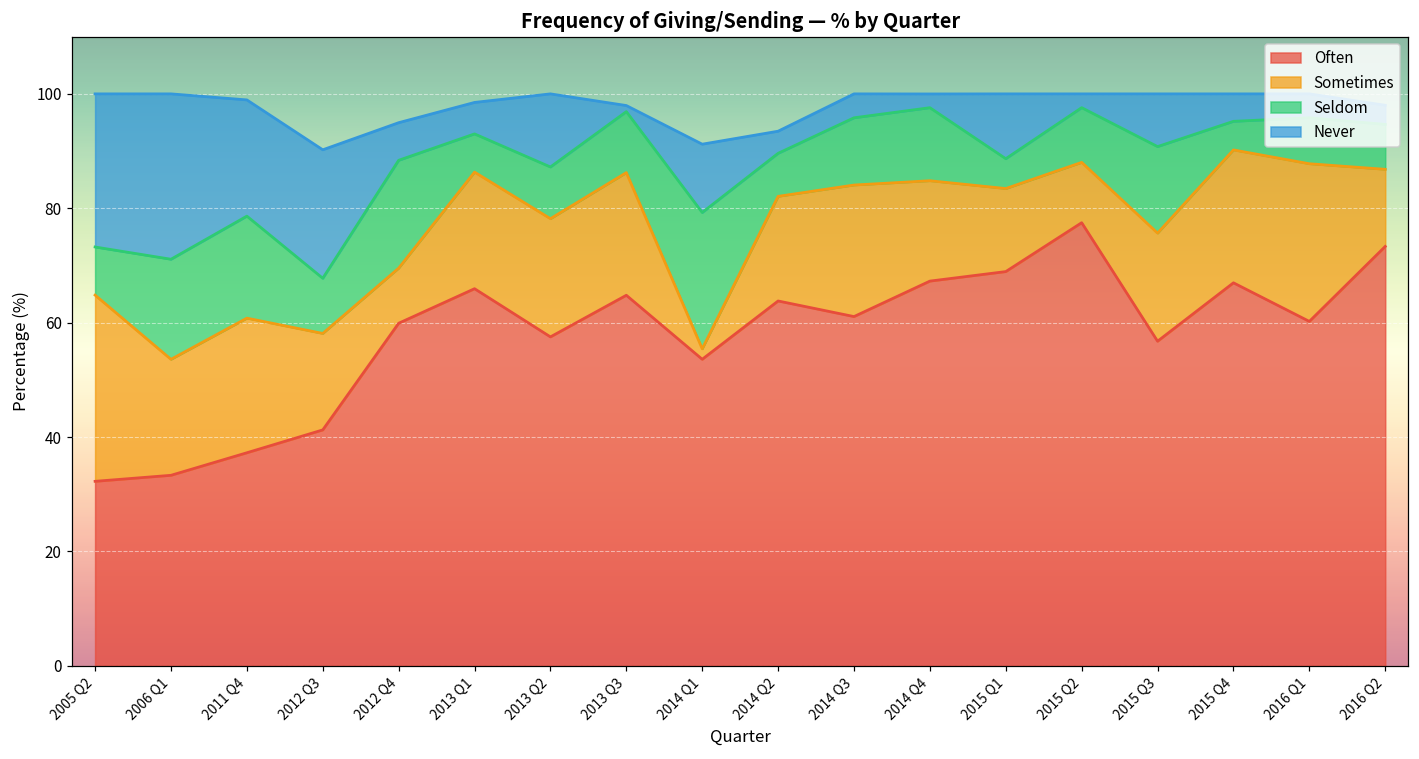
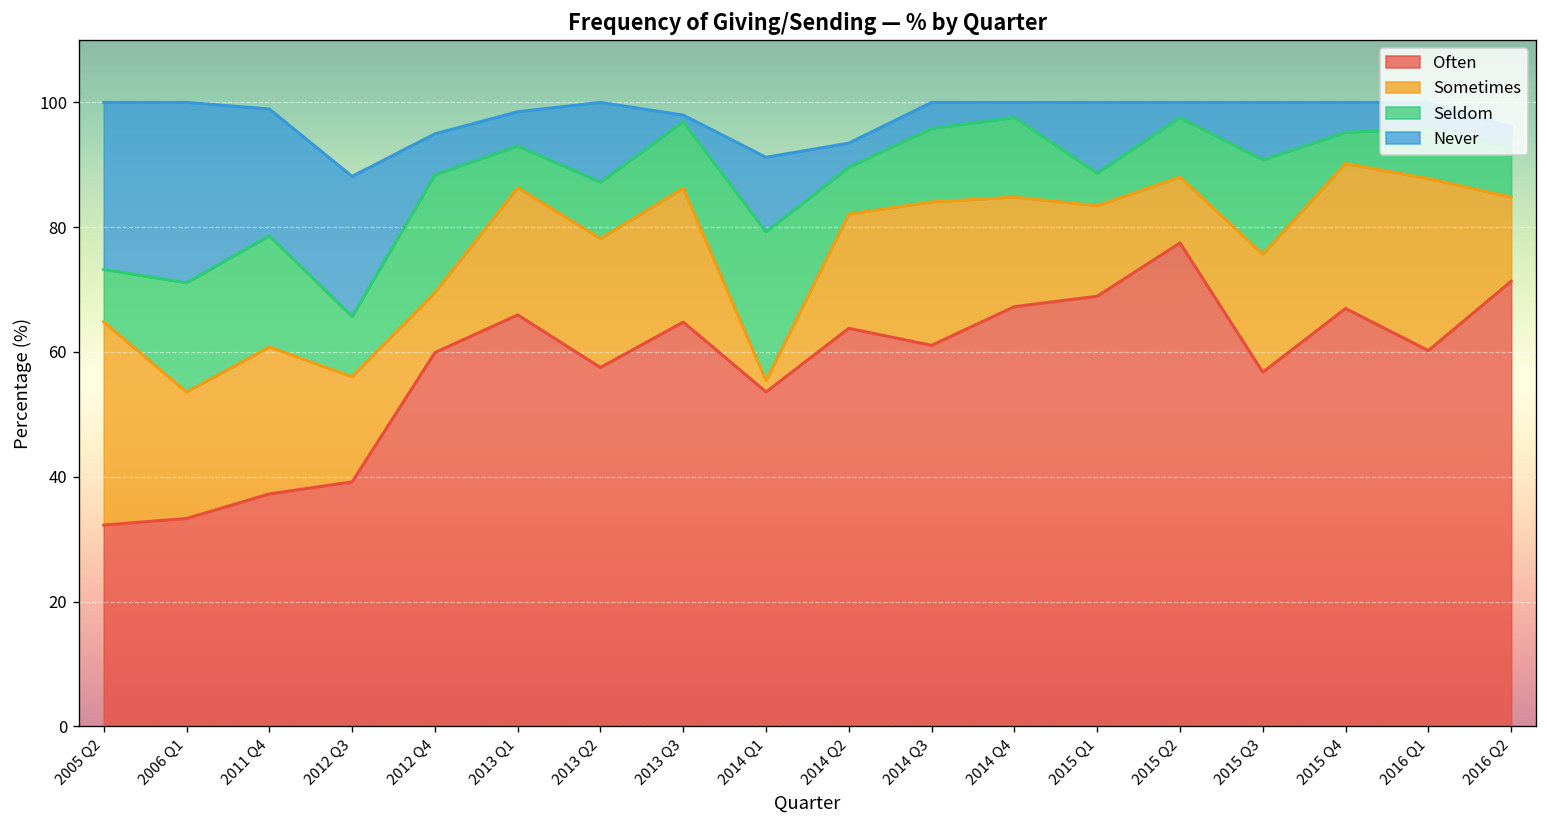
  {
    "Often": {
      "2005 Q2": 32,
      "2006 Q1": 33,
      "2011 Q4": 37,
-     "2012 Q3": 41,
+     "2012 Q3": 39,
      "2012 Q4": 60,
      "2013 Q1": 66,
      "2013 Q2": 58,
      "2013 Q3": 65,
      "2014 Q1": 54,
      "2014 Q2": 64,
      "2014 Q3": 61,
      "2014 Q4": 67,
      "2015 Q1": 69,
      "2015 Q2": 77,
      "2015 Q3": 57,
      "2015 Q4": 67,
      "2016 Q1": 60,
-     "2016 Q2": 73
+     "2016 Q2": 71
    },
    "Sometimes": {
      "2005 Q2": 33,
      "2006 Q1": 20,
      "2011 Q4": 24,
      "2012 Q3": 17,
      "2012 Q4": 10,
      "2013 Q1": 20,
      "2013 Q2": 21,
      "2013 Q3": 21,
      "2014 Q1": 2,
      "2014 Q2": 18,
      "2014 Q3": 23,
      "2014 Q4": 18,
      "2015 Q1": 15,
      "2015 Q2": 11,
      "2015 Q3": 19,
      "2015 Q4": 23,
      "2016 Q1": 28,
      "2016 Q2": 13
    },
    "Seldom": {
      "2005 Q2": 8,
      "2006 Q1": 17,
      "2011 Q4": 18,
      "2012 Q3": 10,
      "2012 Q4": 19,
      "2013 Q1": 7,
      "2013 Q2": 9,
      "2013 Q3": 11,
      "2014 Q1": 24,
      "2014 Q2": 8,
      "2014 Q3": 12,
      "2014 Q4": 13,
      "2015 Q1": 5,
      "2015 Q2": 10,
      "2015 Q3": 15,
      "2015 Q4": 5
    },
    "Never": {
      "2005 Q2": 27,
      "2006 Q1": 29,
      "2011 Q4": 20,
      "2012 Q3": 22,
      "2012 Q4": 7,
      "2013 Q1": 6,
      "2013 Q2": 13,
      "2013 Q3": 1,
      "2014 Q1": 12,
      "2014 Q2": 4,
      "2014 Q3": 4,
      "2014 Q4": 2,
      "2015 Q1": 11,
      "2015 Q2": 2,
      "2015 Q3": 9,
      "2015 Q4": 5
    }
  }
